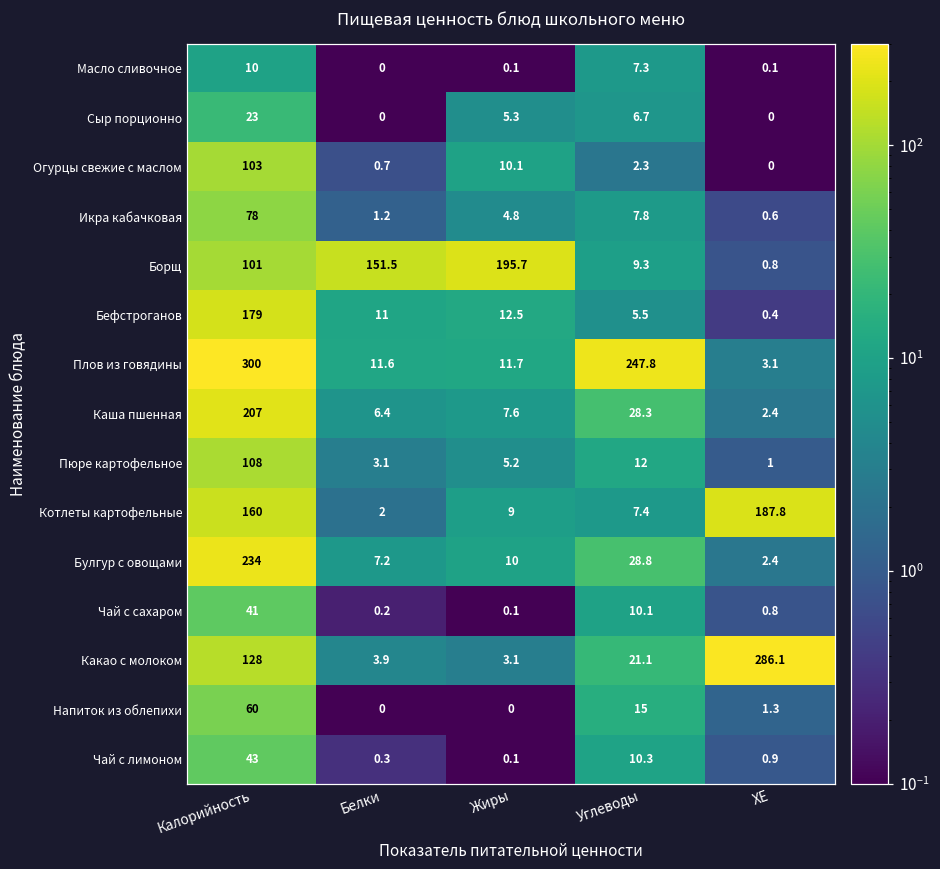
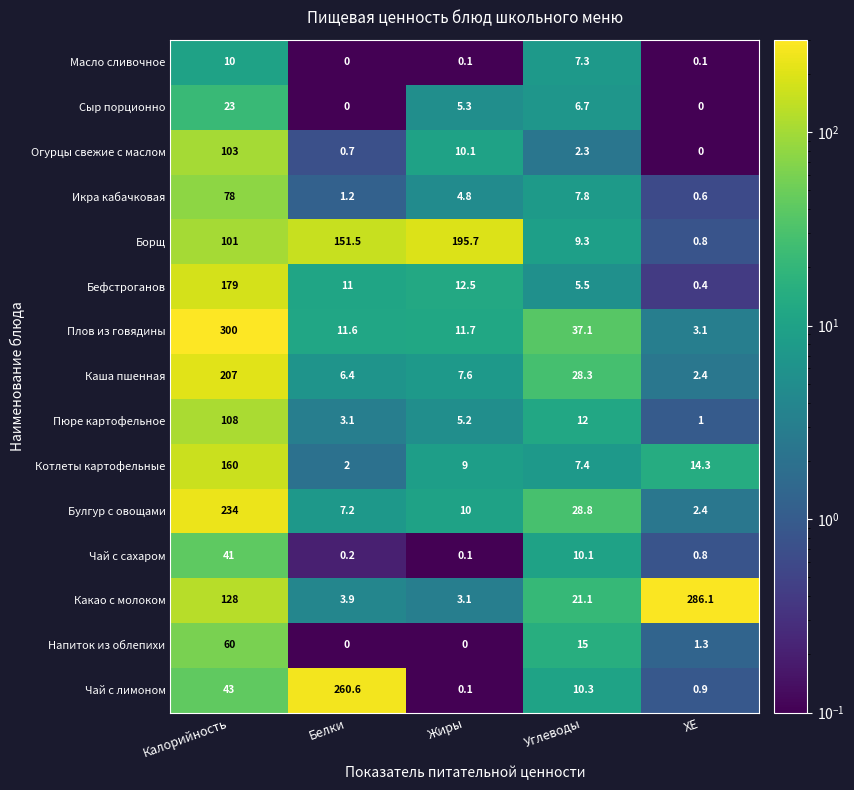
  {
    "Масло сливочное": {
      "Калорийность": 10,
      "Белки": 0,
      "Жиры": 0.1,
      "Углеводы": 7.3,
      "ХЕ": 0.1
    },
    "Сыр порционно": {
      "Калорийность": 23,
      "Белки": 0,
      "Жиры": 5.3,
      "Углеводы": 6.7,
      "ХЕ": 0
    },
    "Огурцы свежие с маслом": {
      "Калорийность": 103,
      "Белки": 0.7,
      "Жиры": 10.1,
      "Углеводы": 2.3,
      "ХЕ": 0
    },
    "Икра кабачковая": {
      "Калорийность": 78,
      "Белки": 1.2,
      "Жиры": 4.8,
      "Углеводы": 7.8,
      "ХЕ": 0.6
    },
    "Борщ": {
      "Калорийность": 101,
      "Белки": 151.5,
      "Жиры": 195.7,
      "Углеводы": 9.3,
      "ХЕ": 0.8
    },
    "Бефстроганов": {
      "Калорийность": 179,
      "Белки": 11,
      "Жиры": 12.5,
      "Углеводы": 5.5,
      "ХЕ": 0.4
    },
    "Плов из говядины": {
      "Калорийность": 300,
      "Белки": 11.6,
      "Жиры": 11.7,
-     "Углеводы": 247.8,
+     "Углеводы": 37.1,
      "ХЕ": 3.1
    },
    "Каша пшенная": {
      "Калорийность": 207,
      "Белки": 6.4,
      "Жиры": 7.6,
      "Углеводы": 28.3,
      "ХЕ": 2.4
    },
    "Пюре картофельное": {
      "Калорийность": 108,
      "Белки": 3.1,
      "Жиры": 5.2,
      "Углеводы": 12,
      "ХЕ": 1
    },
    "Котлеты картофельные": {
      "Калорийность": 160,
      "Белки": 2,
      "Жиры": 9,
      "Углеводы": 7.4,
-     "ХЕ": 187.8
+     "ХЕ": 14.3
    },
    "Булгур с овощами": {
      "Калорийность": 234,
      "Белки": 7.2,
      "Жиры": 10,
      "Углеводы": 28.8,
      "ХЕ": 2.4
    },
    "Чай с сахаром": {
      "Калорийность": 41,
      "Белки": 0.2,
      "Жиры": 0.1,
      "Углеводы": 10.1,
      "ХЕ": 0.8
    },
    "Какао с молоком": {
      "Калорийность": 128,
      "Белки": 3.9,
      "Жиры": 3.1,
      "Углеводы": 21.1,
      "ХЕ": 286.1
    },
    "Напиток из облепихи": {
      "Калорийность": 60,
      "Белки": 0,
      "Жиры": 0,
      "Углеводы": 15,
      "ХЕ": 1.3
    },
    "Чай с лимоном": {
      "Калорийность": 43,
-     "Белки": 0.3,
+     "Белки": 260.6,
      "Жиры": 0.1,
      "Углеводы": 10.3,
      "ХЕ": 0.9
    }
  }
